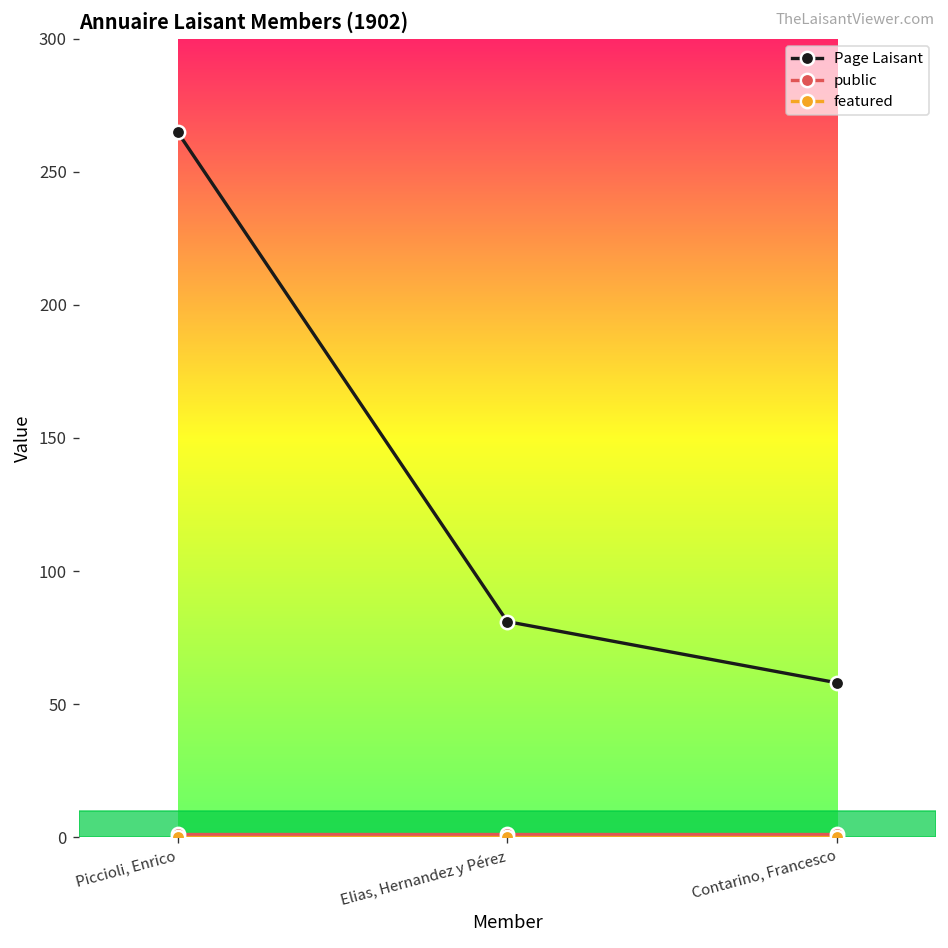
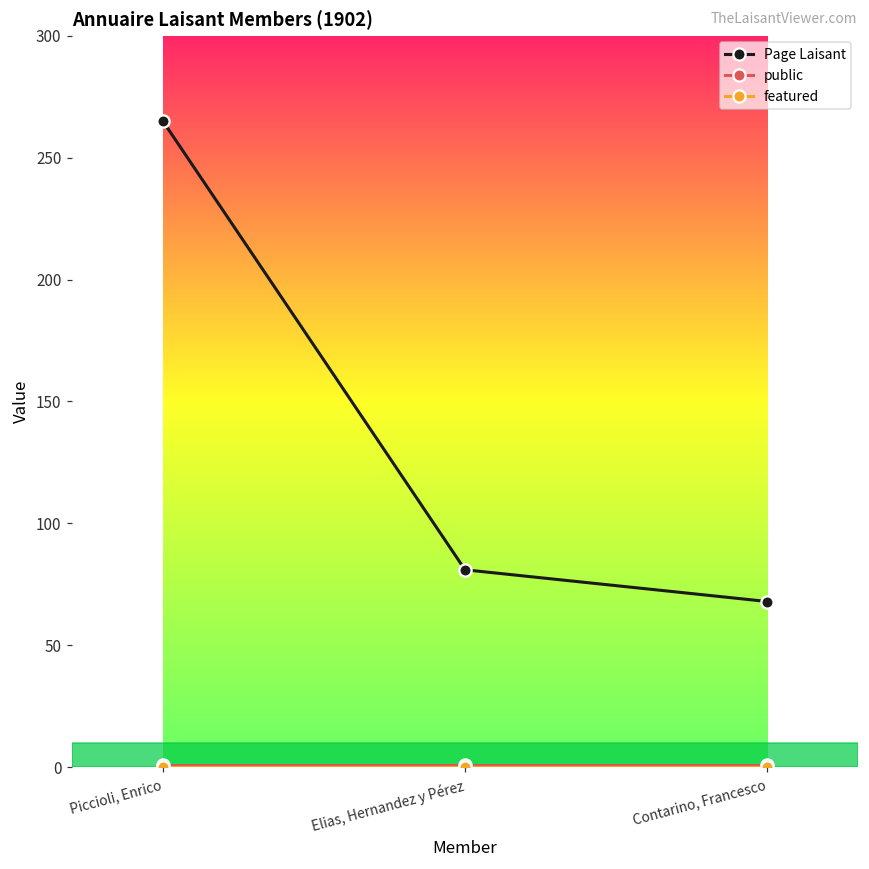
  {
    "Page Laisant": {
      "Piccioli, Enrico": 265,
      "Elias, Hernandez y Pérez": 81,
-     "Contarino, Francesco": 58
+     "Contarino, Francesco": 68
    }
  }
